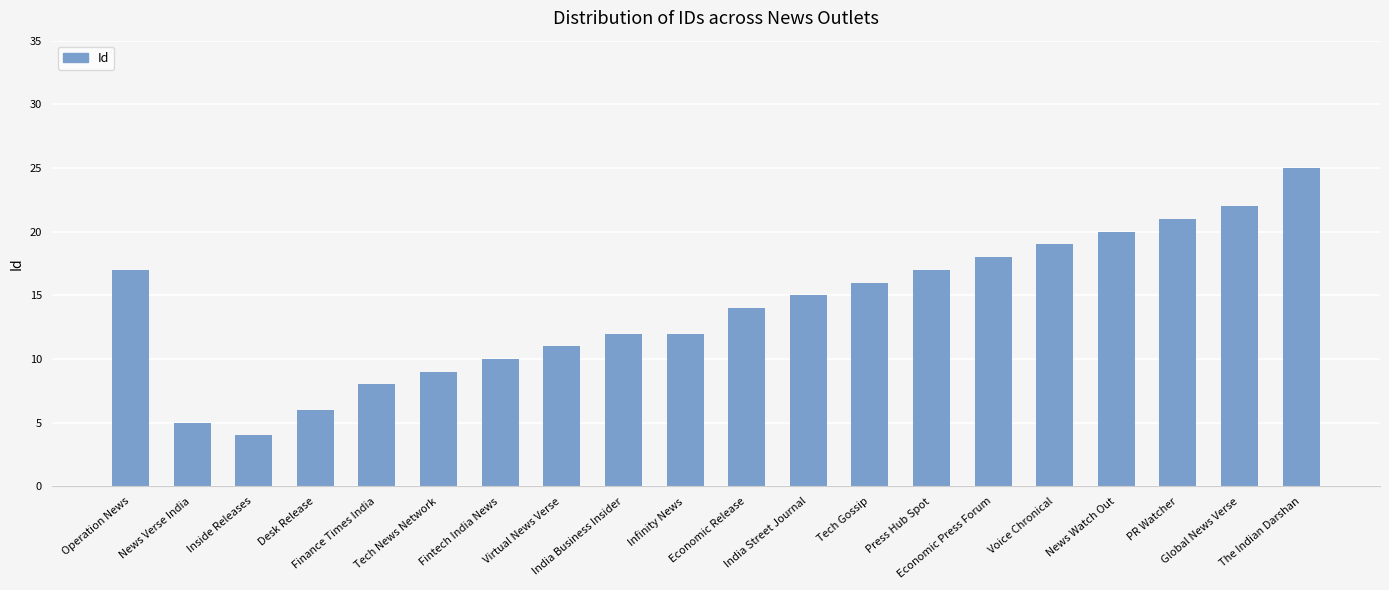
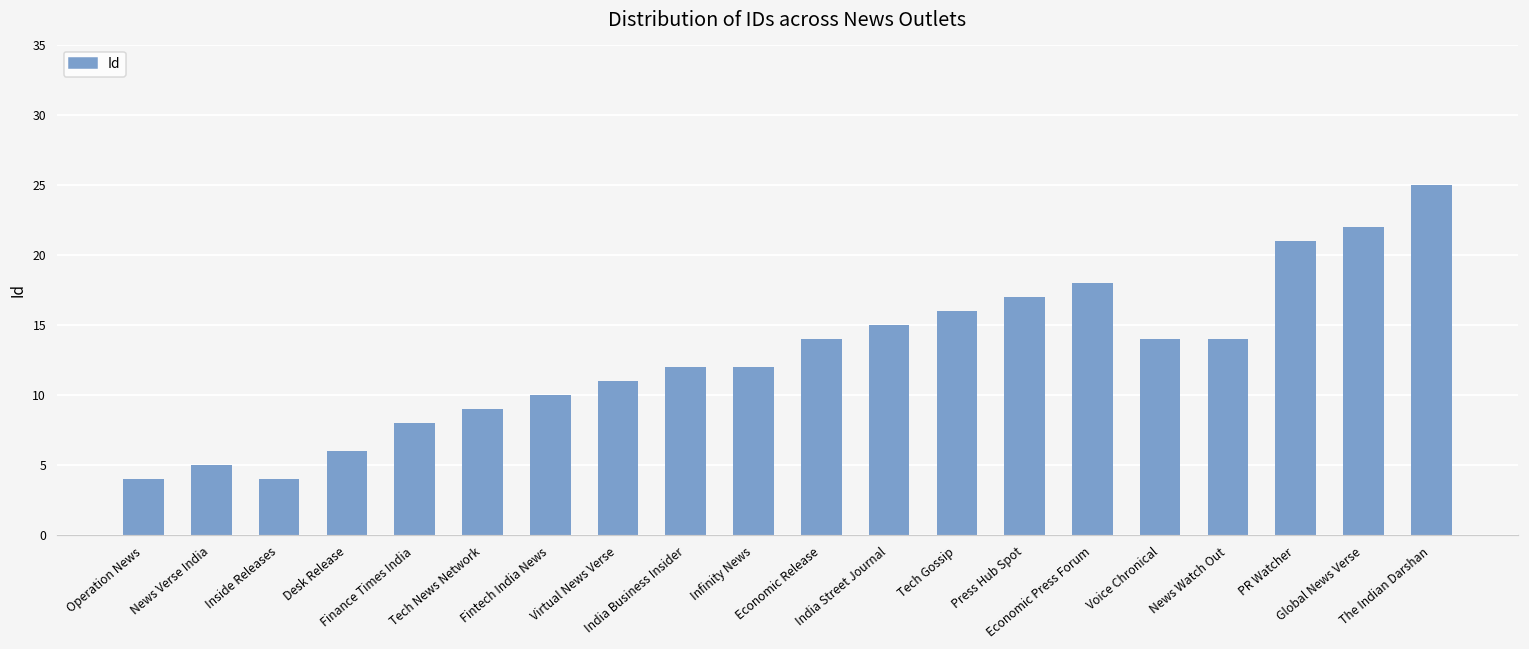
  {
-   "Operation News": 17,
+   "Operation News": 4,
    "News Verse India": 5,
    "Inside Releases": 4,
    "Desk Release": 6,
    "Finance Times India": 8,
    "Tech News Network": 9,
    "Fintech India News": 10,
    "Virtual News Verse": 11,
    "India Business Insider": 12,
    "Infinity News": 12,
    "Economic Release": 14,
    "India Street Journal": 15,
    "Tech Gossip": 16,
    "Press Hub Spot": 17,
    "Economic Press Forum": 18,
-   "Voice Chronical": 19,
-   "News Watch Out": 20,
+   "Voice Chronical": 14,
+   "News Watch Out": 14,
    "PR Watcher": 21,
    "Global News Verse": 22,
    "The Indian Darshan": 25
  }
